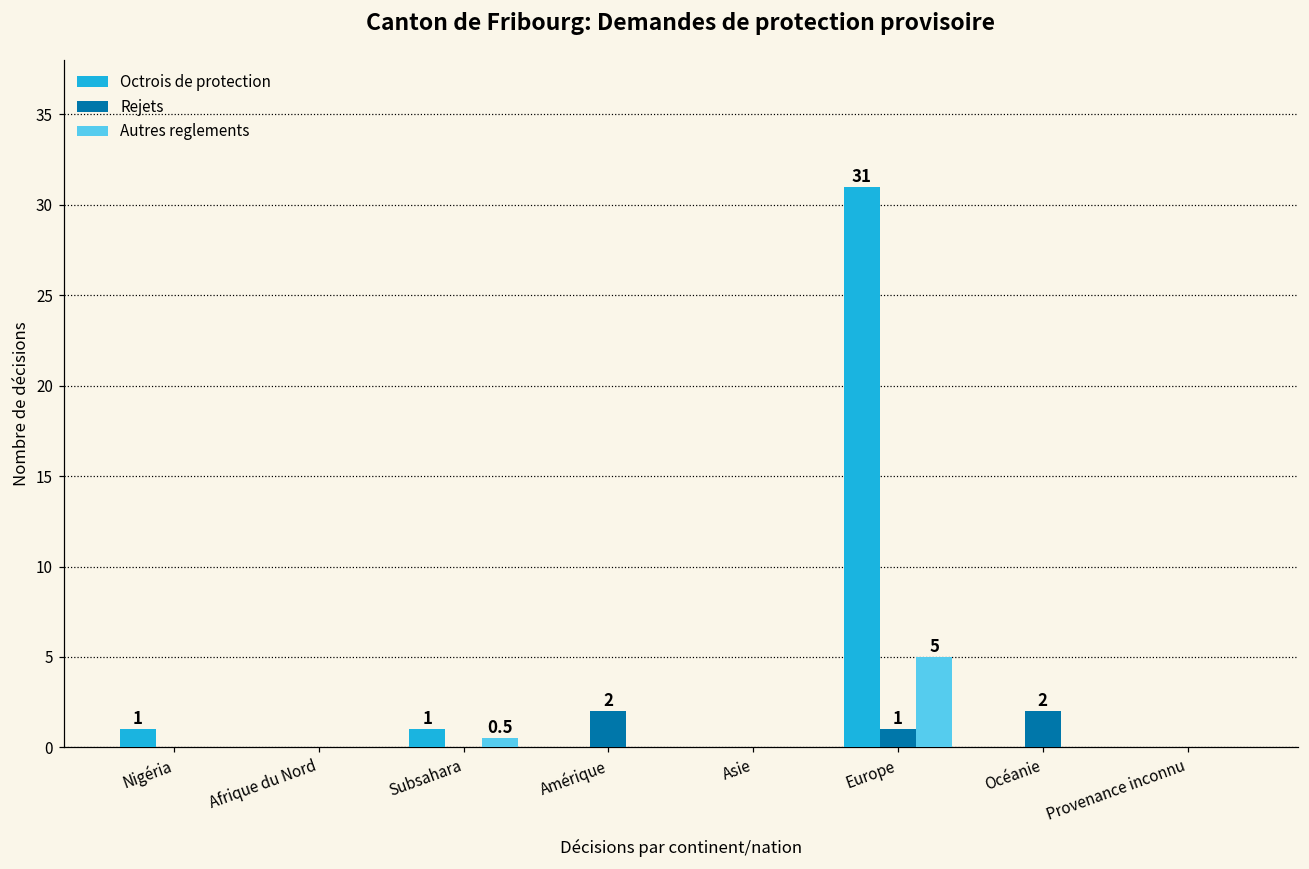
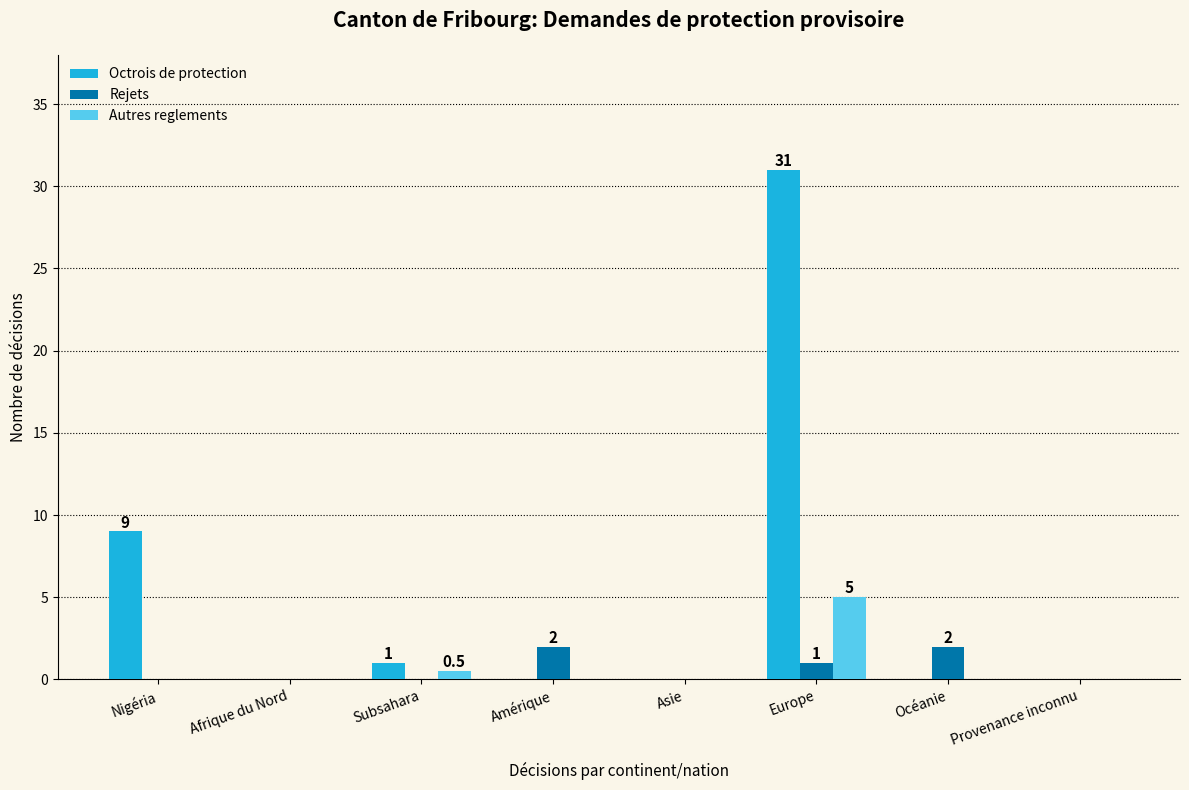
  {
    "Octrois de protection": {
-     "Nigéria": 1,
+     "Nigéria": 9,
      "Subsahara": 1,
      "Europe": 31
    },
    "Rejets": {
      "Amérique": 2,
      "Europe": 1,
      "Océanie": 2
    },
    "Autres reglements": {
      "Subsahara": 0.5,
      "Europe": 5
    }
  }
